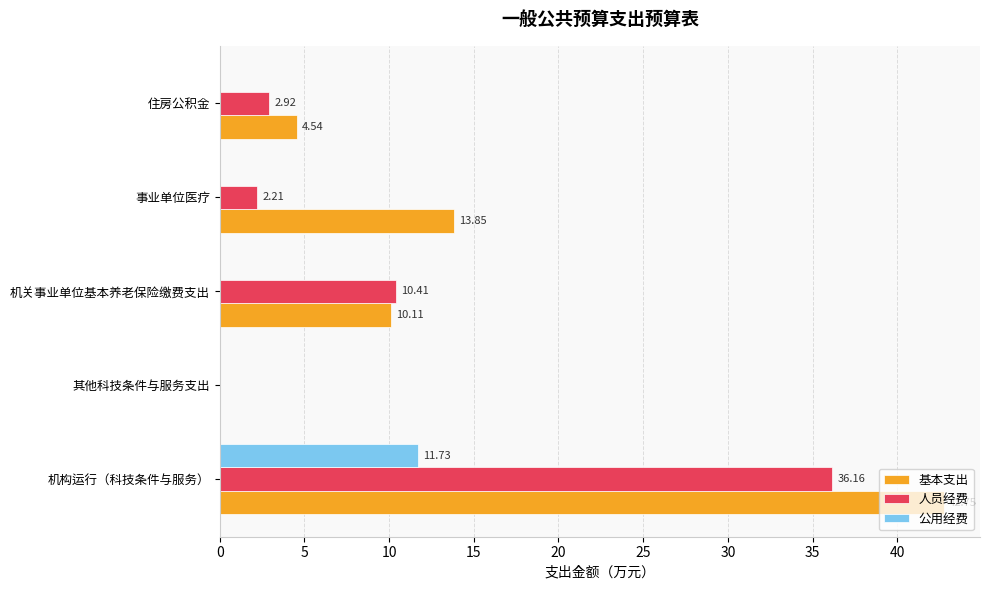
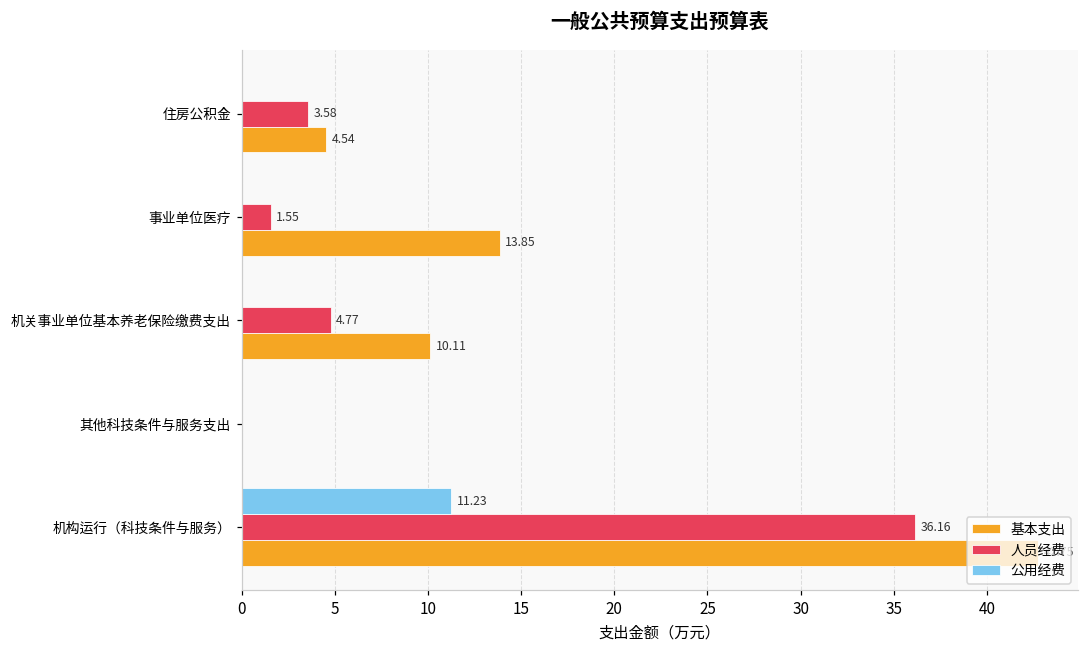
  {
    "基本支出": {
      "住房公积金": 4.54,
      "事业单位医疗": 13.85,
      "机关事业单位基本养老保险缴费支出": 10.11
    },
    "人员经费": {
-     "住房公积金": 2.92,
-     "事业单位医疗": 2.21,
-     "机关事业单位基本养老保险缴费支出": 10.41,
+     "住房公积金": 3.58,
+     "事业单位医疗": 1.55,
+     "机关事业单位基本养老保险缴费支出": 4.77,
      "机构运行（科技条件与服务）": 36.16
    },
    "公用经费": {
-     "机构运行（科技条件与服务）": 11.73
+     "机构运行（科技条件与服务）": 11.23
    }
  }
